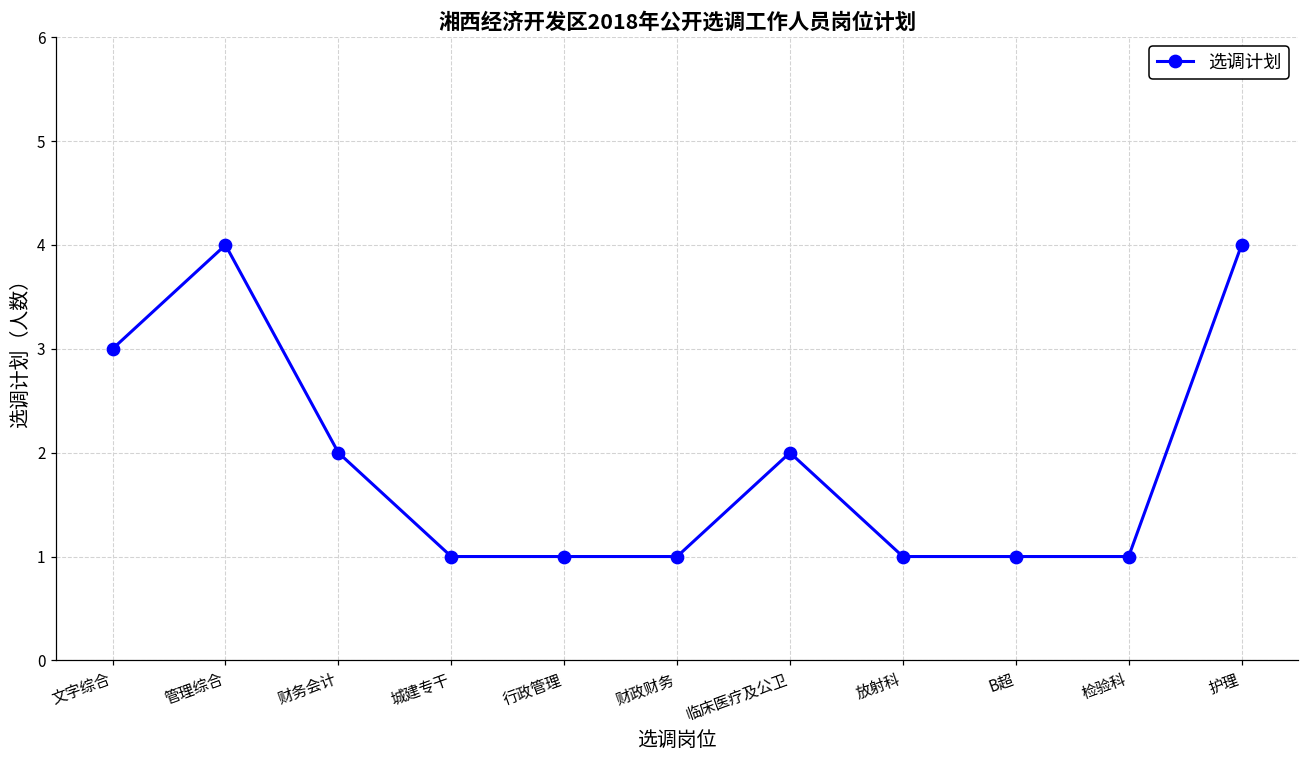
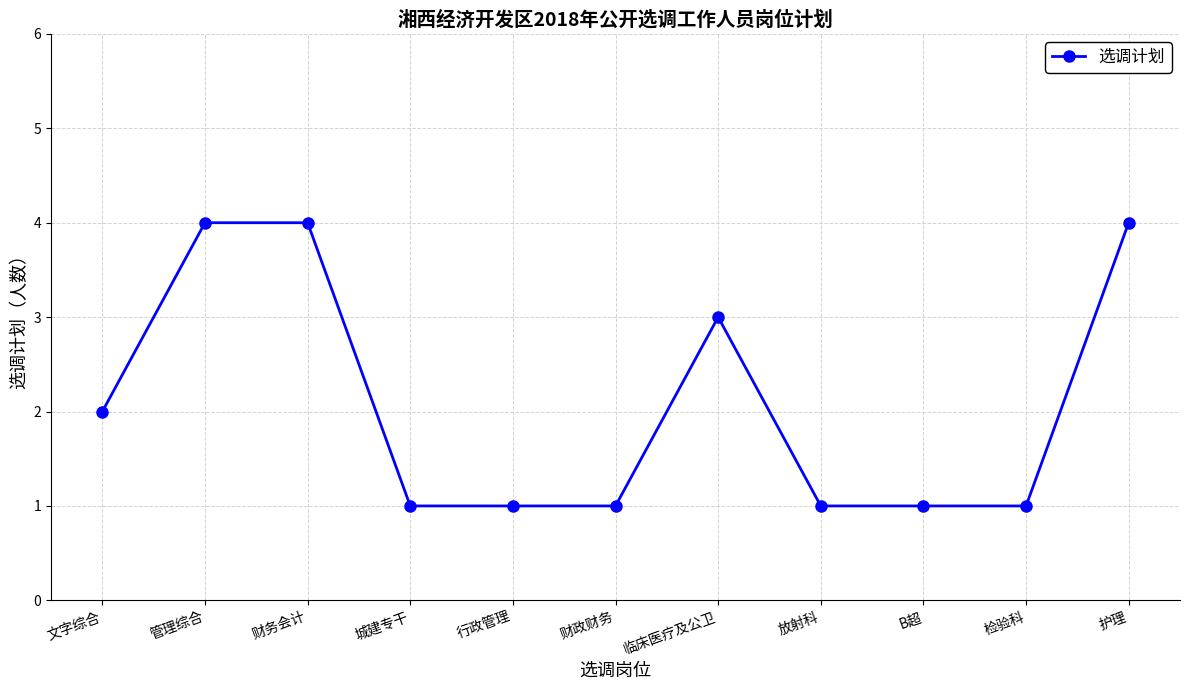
  {
-   "文字综合": 3,
+   "文字综合": 2,
    "管理综合": 4,
-   "财务会计": 2,
+   "财务会计": 4,
    "城建专干": 1,
    "行政管理": 1,
    "财政财务": 1,
-   "临床医疗及公卫": 2,
+   "临床医疗及公卫": 3,
    "放射科": 1,
    "B超": 1,
    "检验科": 1,
    "护理": 4
  }
